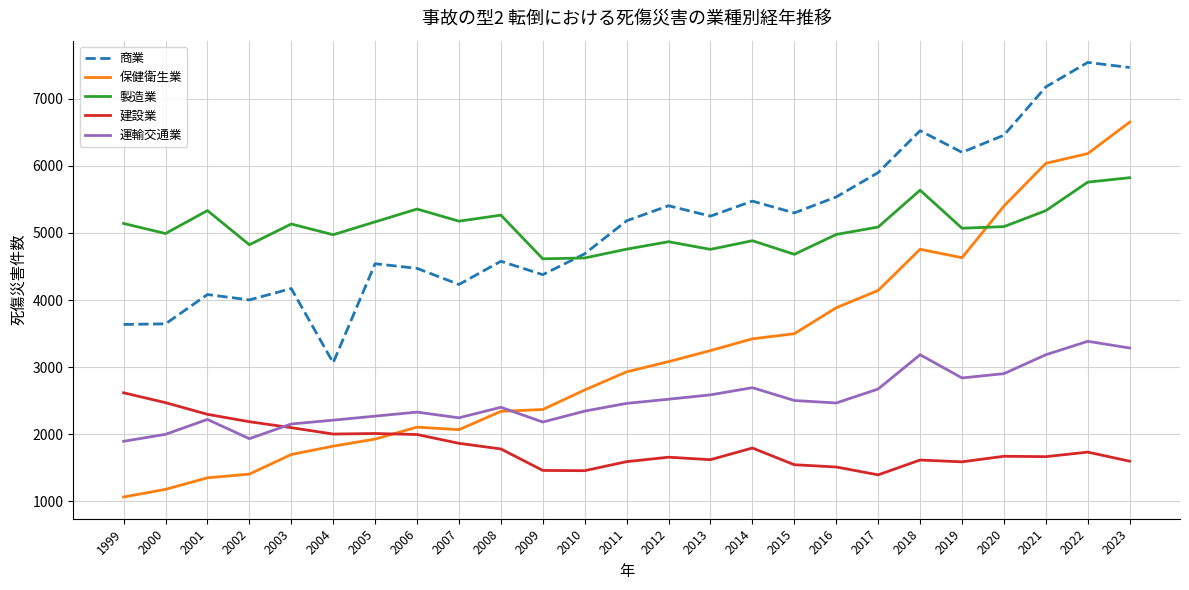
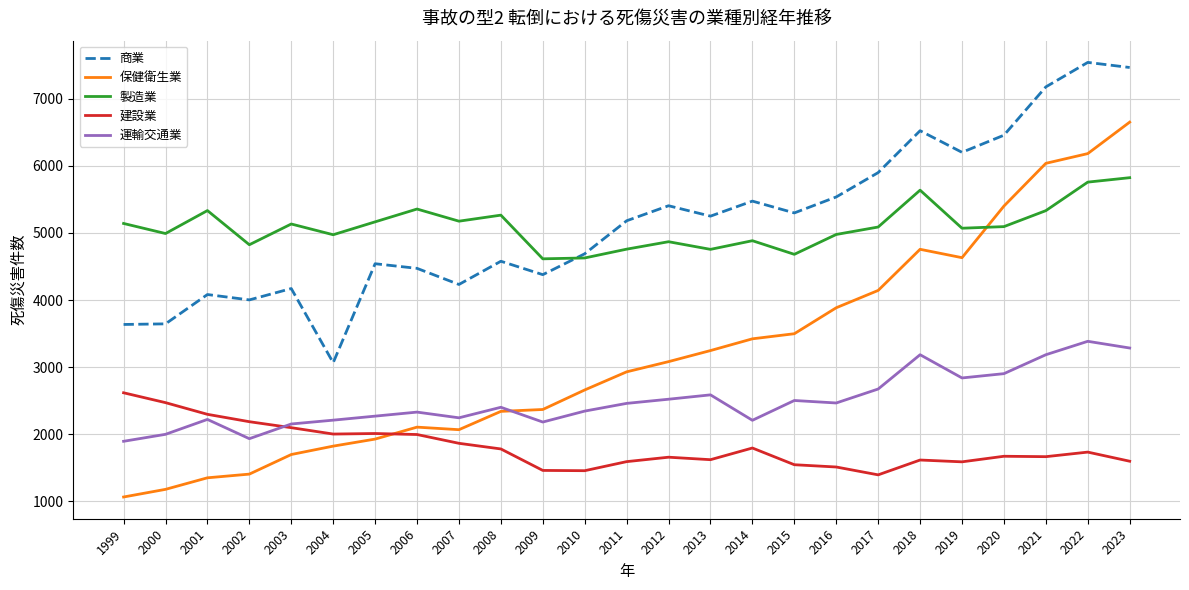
  {
    "商業": {
      "1999": 3600,
      "2000": 3600,
      "2001": 4100,
      "2002": 4000,
      "2003": 4200,
      "2004": 3100,
      "2005": 4500,
      "2006": 4500,
      "2007": 4200,
      "2008": 4600,
      "2009": 4400,
      "2010": 4700,
      "2011": 5200,
      "2012": 5400,
      "2013": 5300,
      "2014": 5500,
      "2015": 5300,
      "2016": 5500,
      "2017": 5900,
      "2018": 6500,
      "2019": 6200,
      "2020": 6500,
      "2021": 7200,
      "2022": 7500,
      "2023": 7500
    },
    "保健衛生業": {
      "1999": 1100,
      "2000": 1200,
      "2001": 1400,
      "2002": 1400,
      "2003": 1700,
      "2004": 1800,
      "2005": 1900,
      "2006": 2100,
      "2007": 2100,
      "2008": 2300,
      "2009": 2400,
      "2010": 2700,
      "2011": 2900,
      "2012": 3100,
      "2013": 3200,
      "2014": 3400,
      "2015": 3500,
      "2016": 3900,
      "2017": 4100,
      "2018": 4800,
      "2019": 4600,
      "2020": 5400,
      "2021": 6000,
      "2022": 6200,
      "2023": 6700
    },
    "製造業": {
      "1999": 5100,
      "2000": 5000,
      "2001": 5300,
      "2002": 4800,
      "2003": 5100,
      "2004": 5000,
      "2005": 5200,
      "2006": 5400,
      "2007": 5200,
      "2008": 5300,
      "2009": 4600,
      "2010": 4600,
      "2011": 4800,
      "2012": 4900,
      "2013": 4800,
      "2014": 4900,
      "2015": 4700,
      "2016": 5000,
      "2017": 5100,
      "2018": 5600,
      "2019": 5100,
      "2020": 5100,
      "2021": 5300,
      "2022": 5800,
      "2023": 5800
    },
    "建設業": {
      "1999": 2600,
      "2000": 2500,
      "2001": 2300,
      "2002": 2200,
      "2003": 2100,
      "2004": 2000,
      "2005": 2000,
      "2006": 2000,
      "2007": 1900,
      "2008": 1800,
      "2009": 1500,
      "2010": 1500,
      "2011": 1600,
      "2012": 1700,
      "2013": 1600,
      "2014": 1800,
      "2015": 1500,
      "2016": 1500,
      "2017": 1400,
      "2018": 1600,
      "2019": 1600,
      "2020": 1700,
      "2021": 1700,
      "2022": 1700,
      "2023": 1600
    },
    "運輸交通業": {
      "1999": 1900,
      "2000": 2000,
      "2001": 2200,
      "2002": 1900,
      "2003": 2200,
      "2004": 2200,
      "2005": 2300,
      "2006": 2300,
      "2007": 2200,
      "2008": 2400,
      "2009": 2200,
      "2010": 2300,
      "2011": 2500,
      "2012": 2500,
      "2013": 2600,
-     "2014": 2700,
+     "2014": 2200,
      "2015": 2500,
      "2016": 2500,
      "2017": 2700,
      "2018": 3200,
      "2019": 2800,
      "2020": 2900,
      "2021": 3200,
      "2022": 3400,
      "2023": 3300
    }
  }
